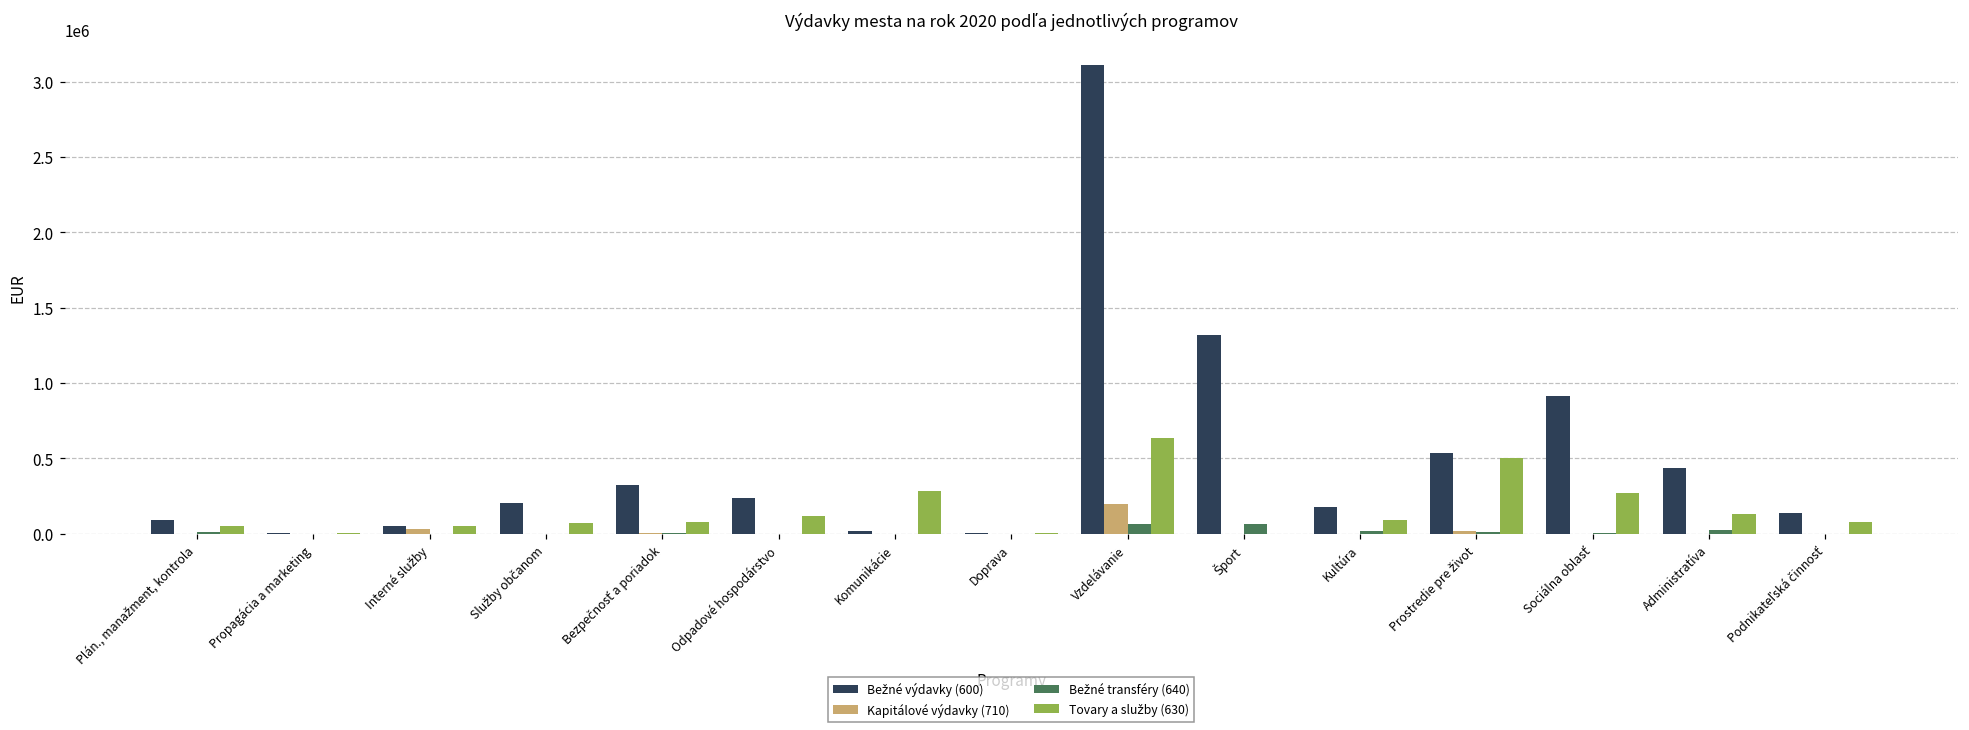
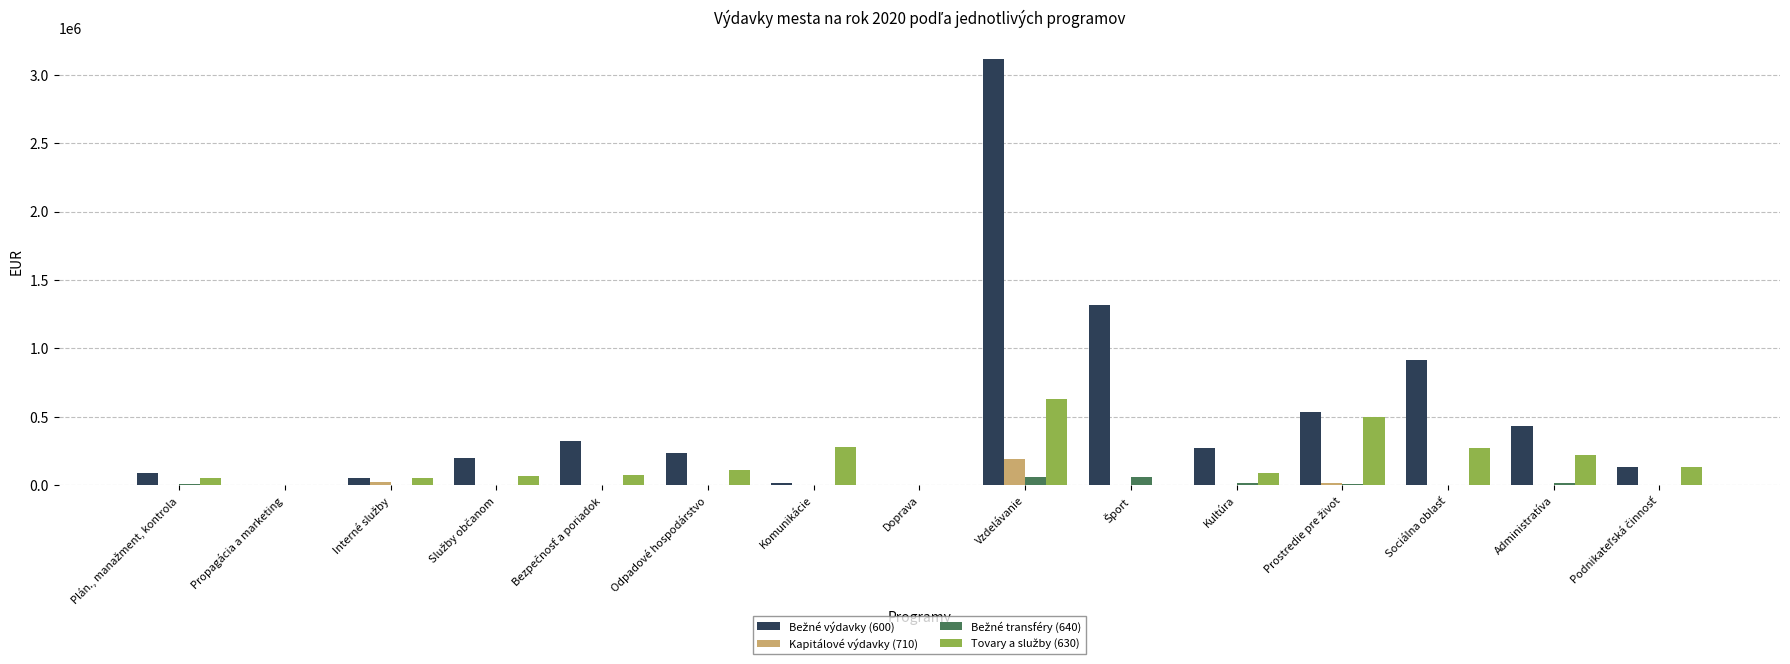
  {
    "Bežné výdavky (600)": {
      "Plán., manažment, kontrola": 90000,
      "Interné služby": 50000,
      "Služby občanom": 200000,
      "Bezpečnosť a poriadok": 320000,
      "Odpadové hospodárstvo": 240000,
      "Vzdelávanie": 3110000,
      "Šport": 1320000,
-     "Kultúra": 180000,
+     "Kultúra": 280000,
      "Prostredie pre život": 530000,
      "Sociálna oblasť": 910000,
      "Administratíva": 430000,
      "Podnikateľská činnosť": 130000
    },
    "Kapitálové výdavky (710)": {
      "Plán., manažment, kontrola": 0,
      "Propagácia a marketing": 0,
      "Interné služby": 30000,
      "Služby občanom": 0,
      "Odpadové hospodárstvo": 0,
      "Komunikácie": 0,
      "Doprava": 0,
      "Vzdelávanie": 190000,
      "Šport": 0,
      "Kultúra": 0,
      "Sociálna oblasť": 0,
      "Administratíva": 0,
      "Podnikateľská činnosť": 0
    },
    "Bežné transféry (640)": {
      "Propagácia a marketing": 0,
      "Interné služby": 0,
      "Služby občanom": 0,
      "Odpadové hospodárstvo": 0,
      "Komunikácie": 0,
      "Doprava": 0,
      "Vzdelávanie": 60000,
      "Šport": 60000,
      "Administratíva": 20000,
      "Podnikateľská činnosť": 0
    },
    "Tovary a služby (630)": {
      "Plán., manažment, kontrola": 50000,
      "Interné služby": 50000,
      "Služby občanom": 70000,
      "Bezpečnosť a poriadok": 70000,
      "Odpadové hospodárstvo": 110000,
      "Komunikácie": 280000,
      "Vzdelávanie": 630000,
      "Šport": 0,
      "Kultúra": 90000,
      "Prostredie pre život": 500000,
      "Sociálna oblasť": 270000,
-     "Administratíva": 130000,
-     "Podnikateľská činnosť": 70000
+     "Administratíva": 220000,
+     "Podnikateľská činnosť": 140000
    }
  }
